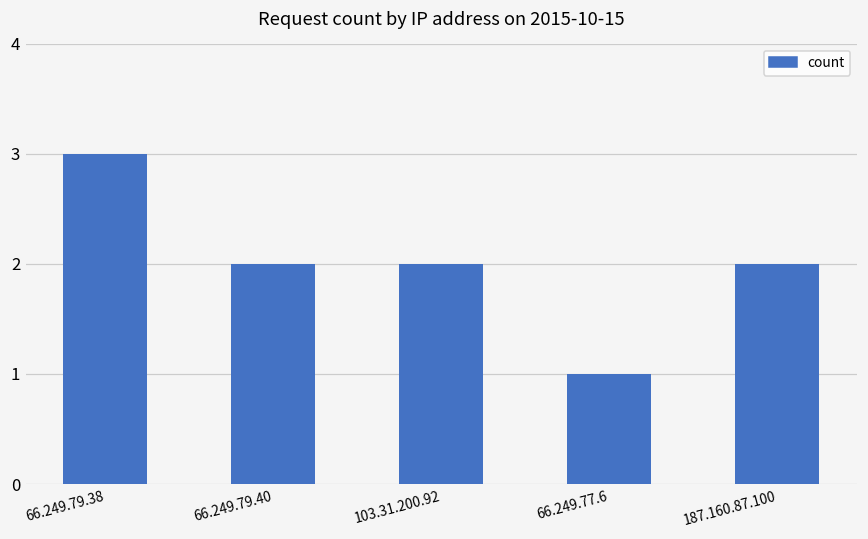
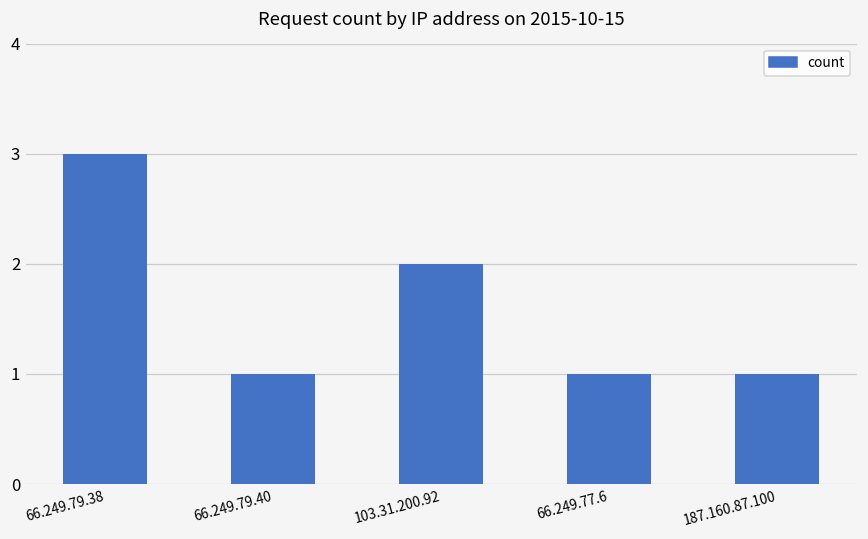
  {
    "66.249.79.38": 3,
-   "66.249.79.40": 2,
+   "66.249.79.40": 1,
    "103.31.200.92": 2,
    "66.249.77.6": 1,
-   "187.160.87.100": 2
+   "187.160.87.100": 1
  }
